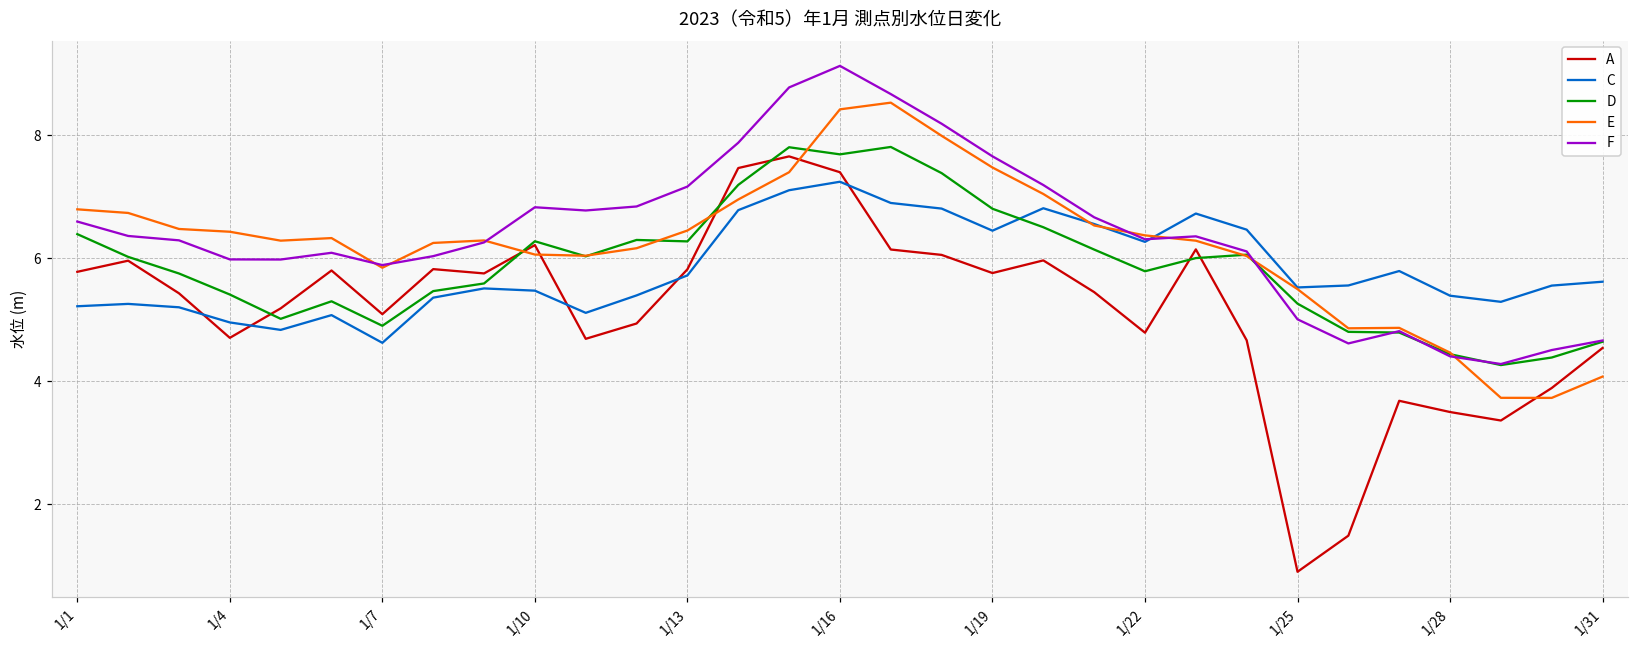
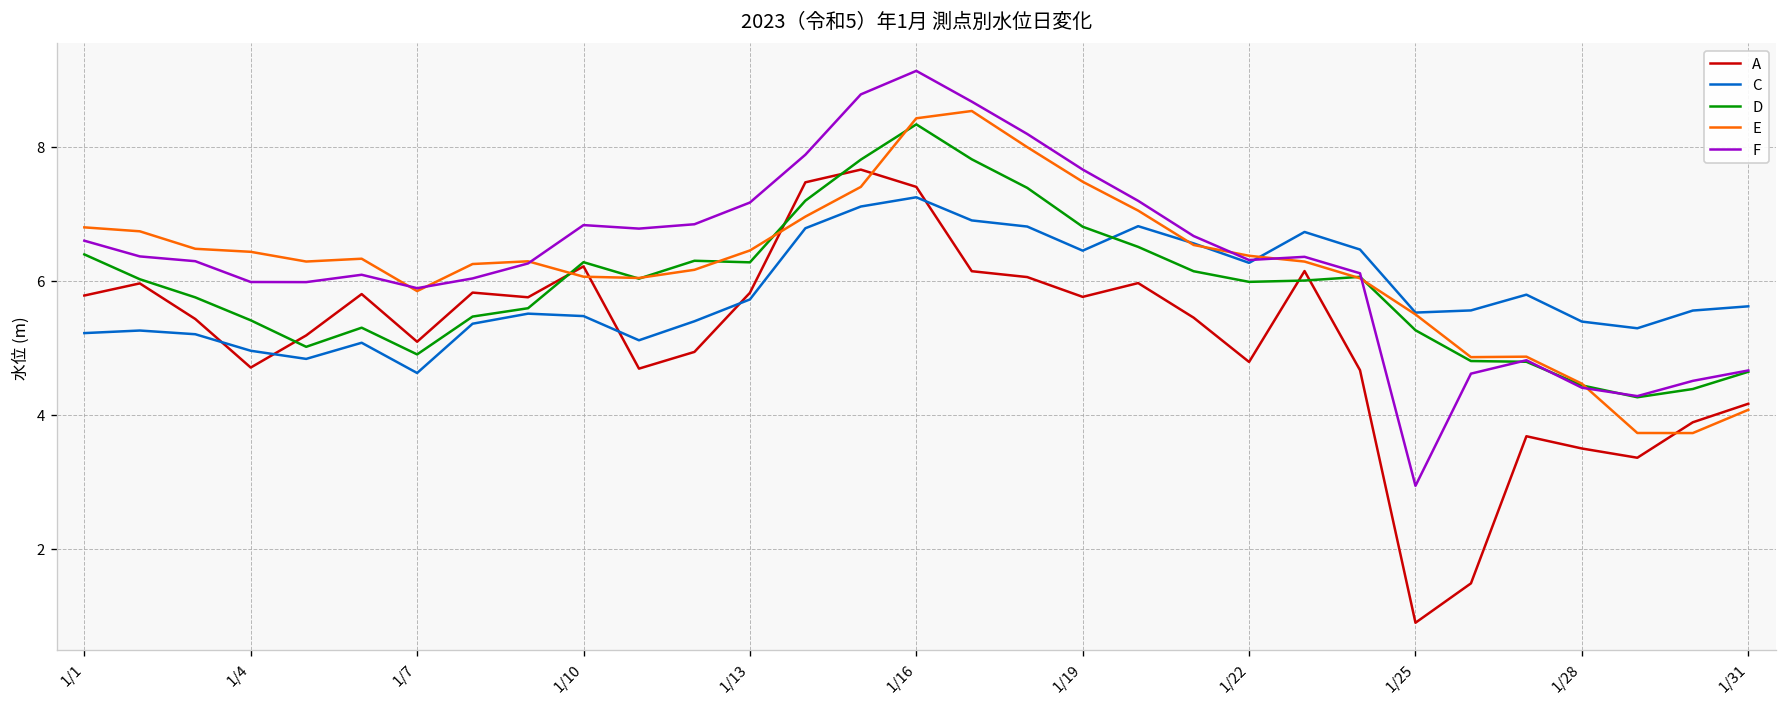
  {
    "A": {
      "1/1": 5.8,
      "1/4": 4.7,
      "1/7": 5.1,
      "1/10": 6.2,
      "1/13": 5.8,
      "1/16": 7.4,
      "1/19": 5.8,
      "1/22": 4.8,
      "1/25": 0.9,
      "1/28": 3.5,
-     "1/31": 4.5
+     "1/31": 4.2
    },
    "C": {
      "1/1": 5.2,
      "1/4": 5.0,
      "1/7": 4.6,
      "1/10": 5.5,
      "1/13": 5.7,
      "1/16": 7.2,
      "1/19": 6.4,
      "1/28": 5.4,
      "1/31": 5.6
    },
    "D": {
      "1/1": 6.4,
      "1/4": 5.4,
      "1/7": 4.9,
      "1/10": 6.3,
      "1/13": 6.3,
-     "1/16": 7.7,
+     "1/16": 8.3,
      "1/19": 6.8,
-     "1/22": 5.8,
+     "1/22": 6.0,
      "1/25": 5.3
    },
    "E": {
      "1/1": 6.8,
      "1/4": 6.4,
      "1/10": 6.1,
      "1/13": 6.5,
      "1/16": 8.4,
      "1/19": 7.5,
      "1/22": 6.4,
      "1/31": 4.1
    },
    "F": {
      "1/1": 6.6,
      "1/4": 6.0,
      "1/10": 6.8,
      "1/13": 7.2,
      "1/16": 9.1,
      "1/19": 7.7,
-     "1/25": 5.0
+     "1/25": 2.9
    }
  }
